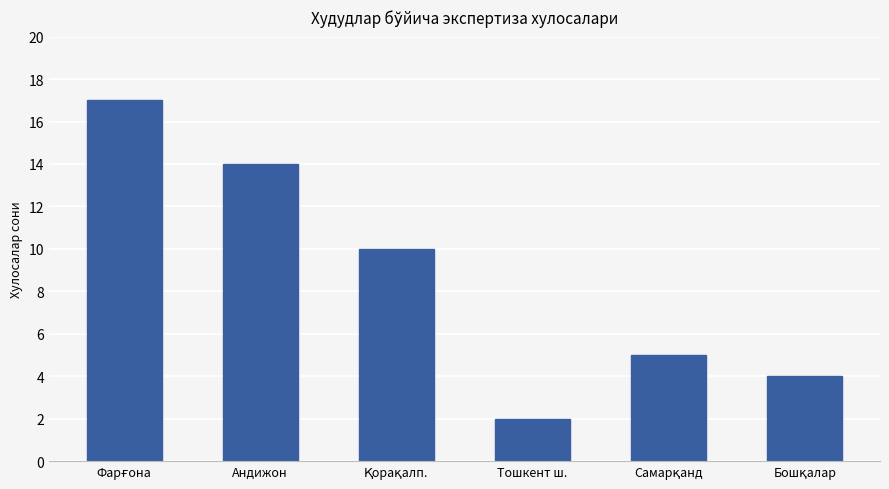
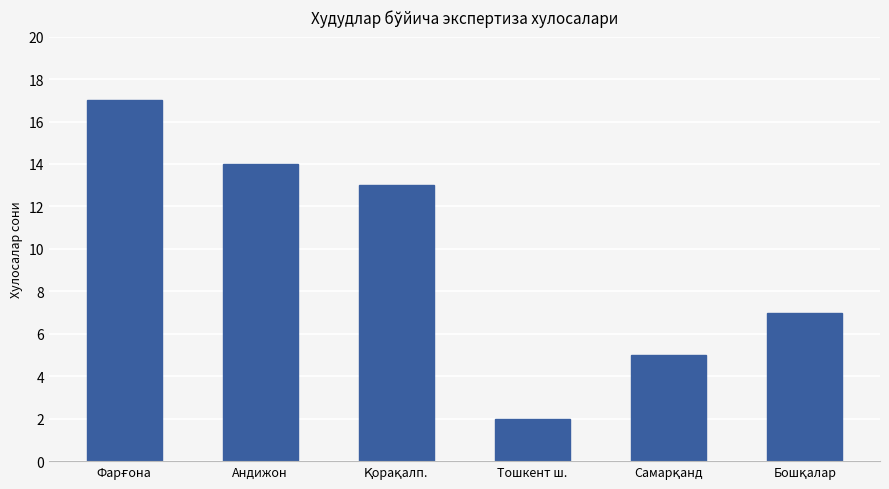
  {
    "Фарғона": 17,
    "Андижон": 14,
-   "Қорақалп.": 10,
+   "Қорақалп.": 13,
    "Тошкент ш.": 2,
    "Самарқанд": 5,
-   "Бошқалар": 4
+   "Бошқалар": 7
  }
